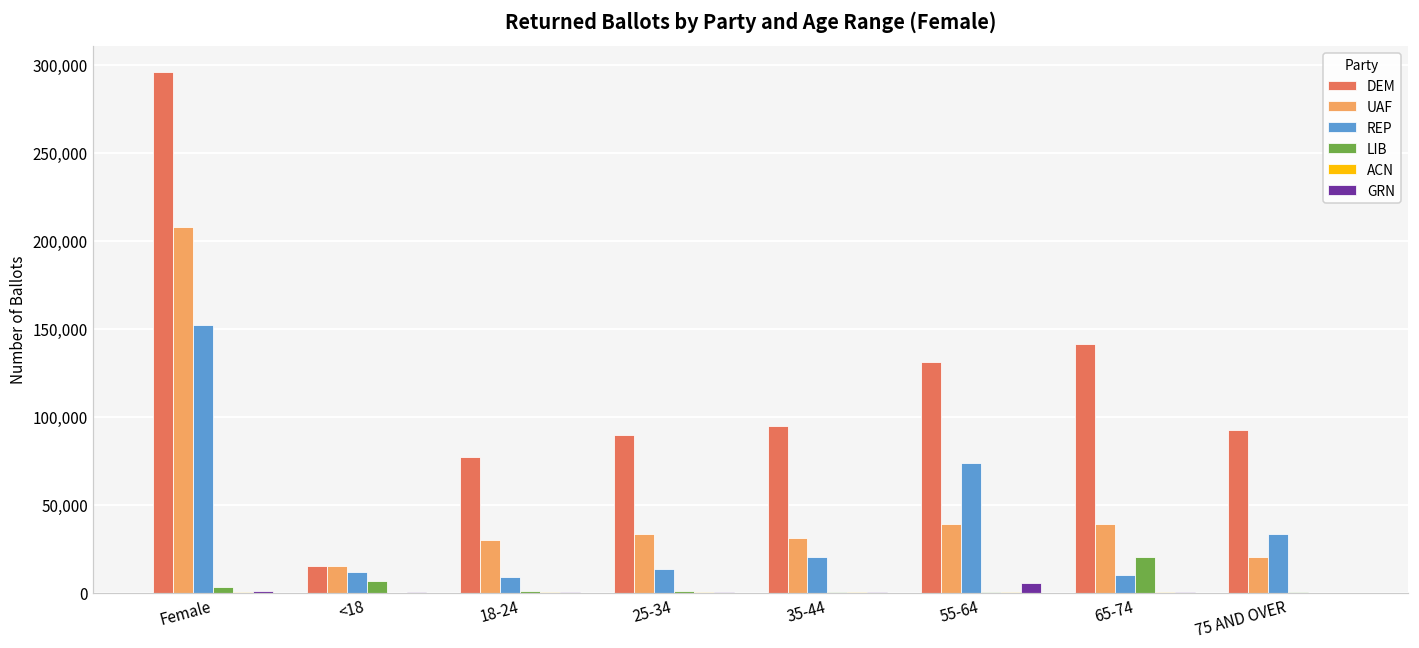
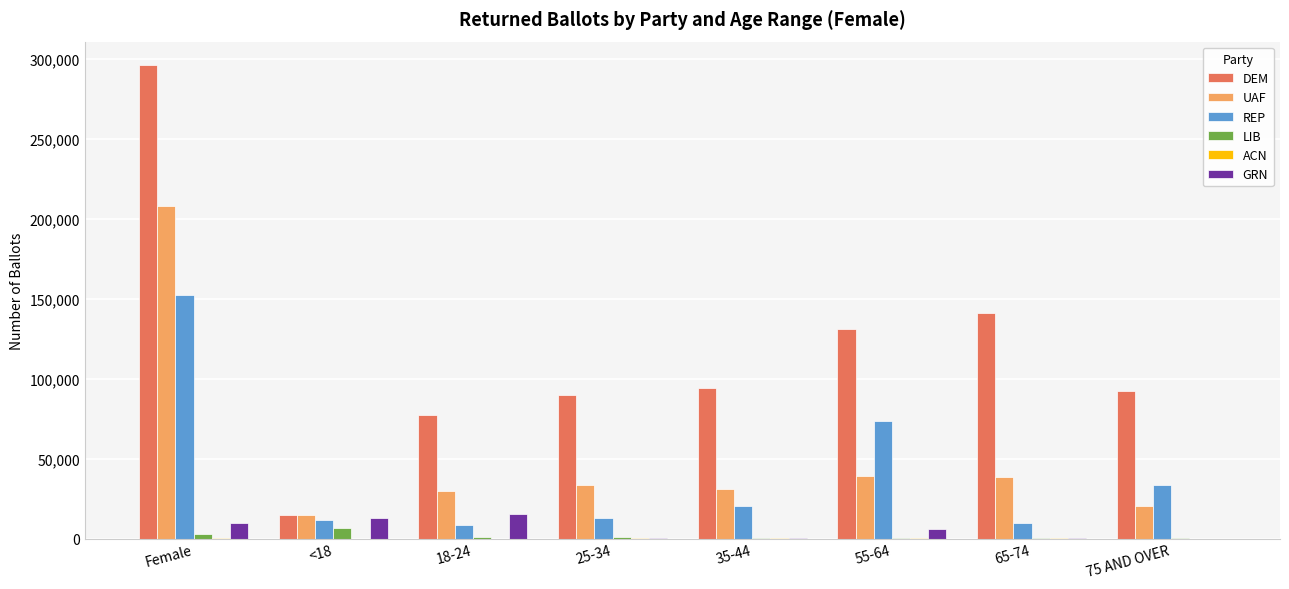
  {
    "REP": {
      "Female": "152,000",
      "<18": "12,000",
      "18-24": "9,000",
      "25-34": "13,000",
      "35-44": "20,000",
      "55-64": "74,000",
      "65-74": "10,000",
      "75 AND OVER": "34,000"
    },
    "LIB": {
      "Female": "3,000",
      "<18": "6,000",
-     "65-74": "20,000"
+     "65-74": "0"
    },
    "GRN": {
-     "Female": "1,000",
-     "<18": "0",
-     "18-24": "0",
+     "Female": "10,000",
+     "<18": "13,000",
+     "18-24": "15,000",
      "55-64": "6,000"
    }
  }
